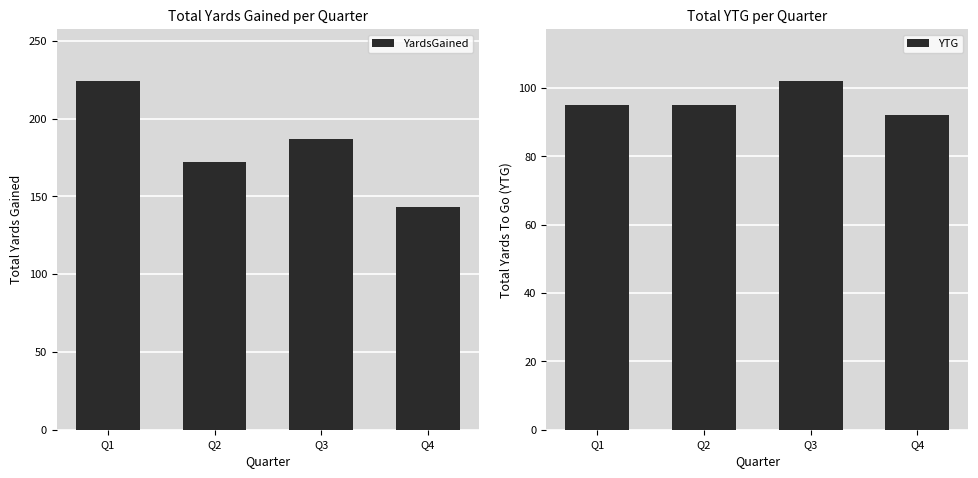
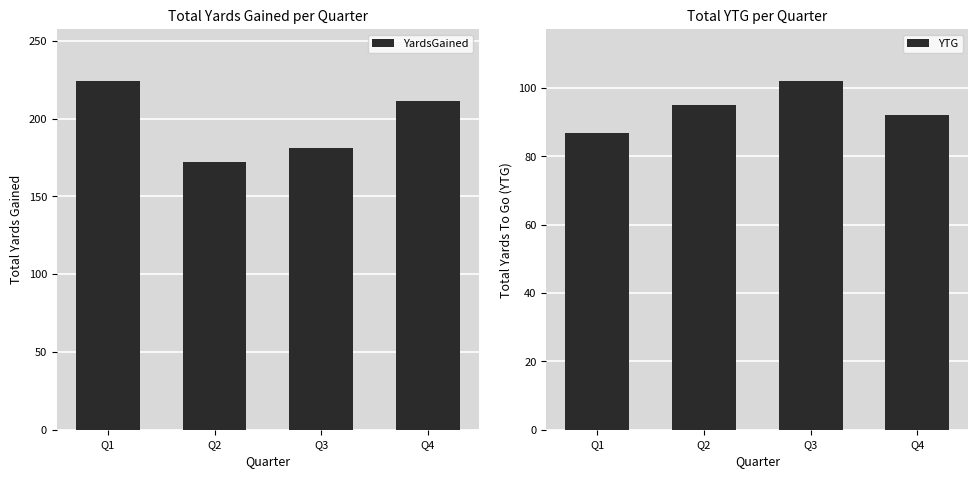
  {
    "Total Yards Gained per Quarter": {
      "Q1": 224,
      "Q2": 172,
-     "Q3": 187,
-     "Q4": 143
+     "Q3": 181,
+     "Q4": 211
    },
    "Total YTG per Quarter": {
-     "Q1": 95,
+     "Q1": 87,
      "Q2": 95,
      "Q3": 102,
      "Q4": 92
    }
  }
